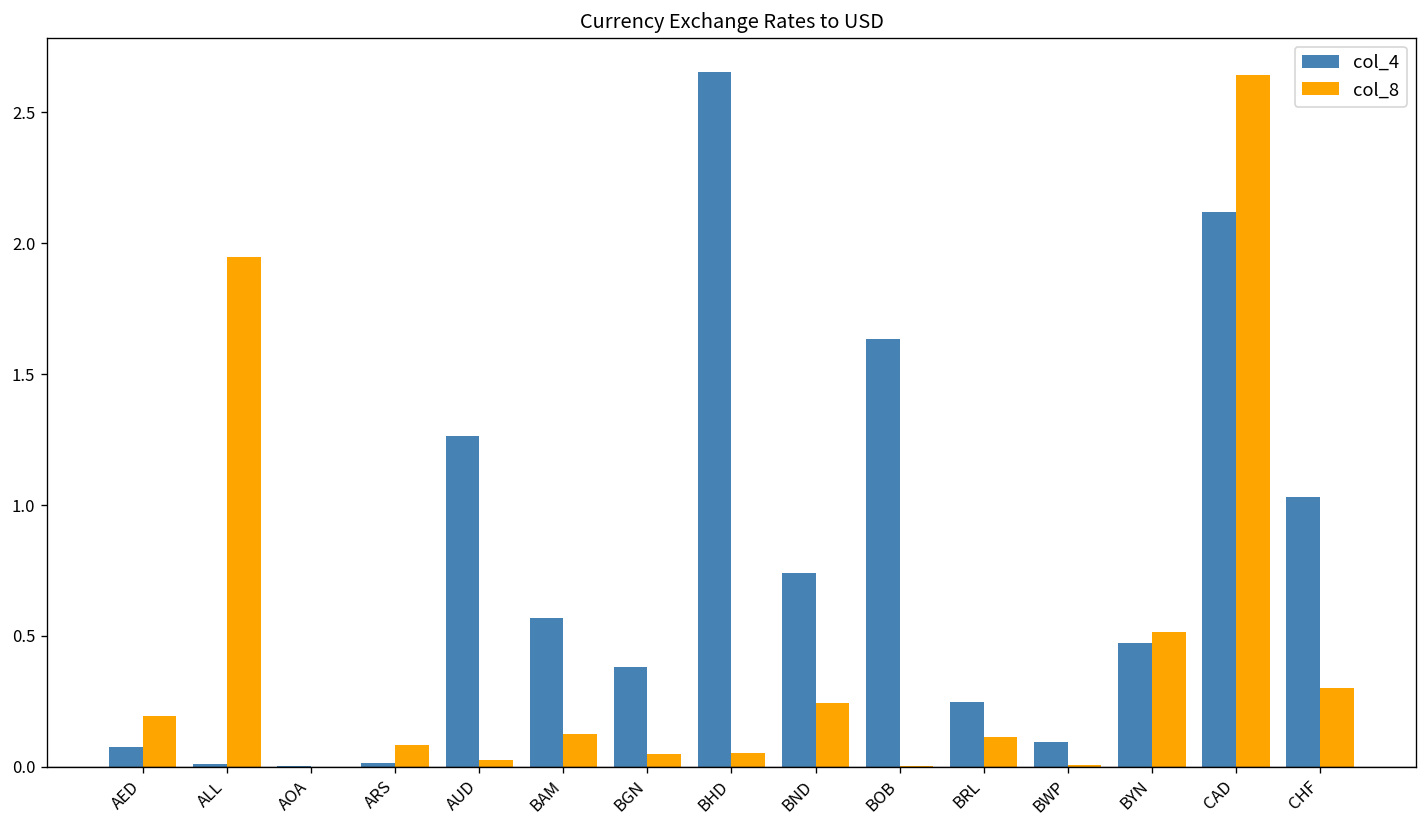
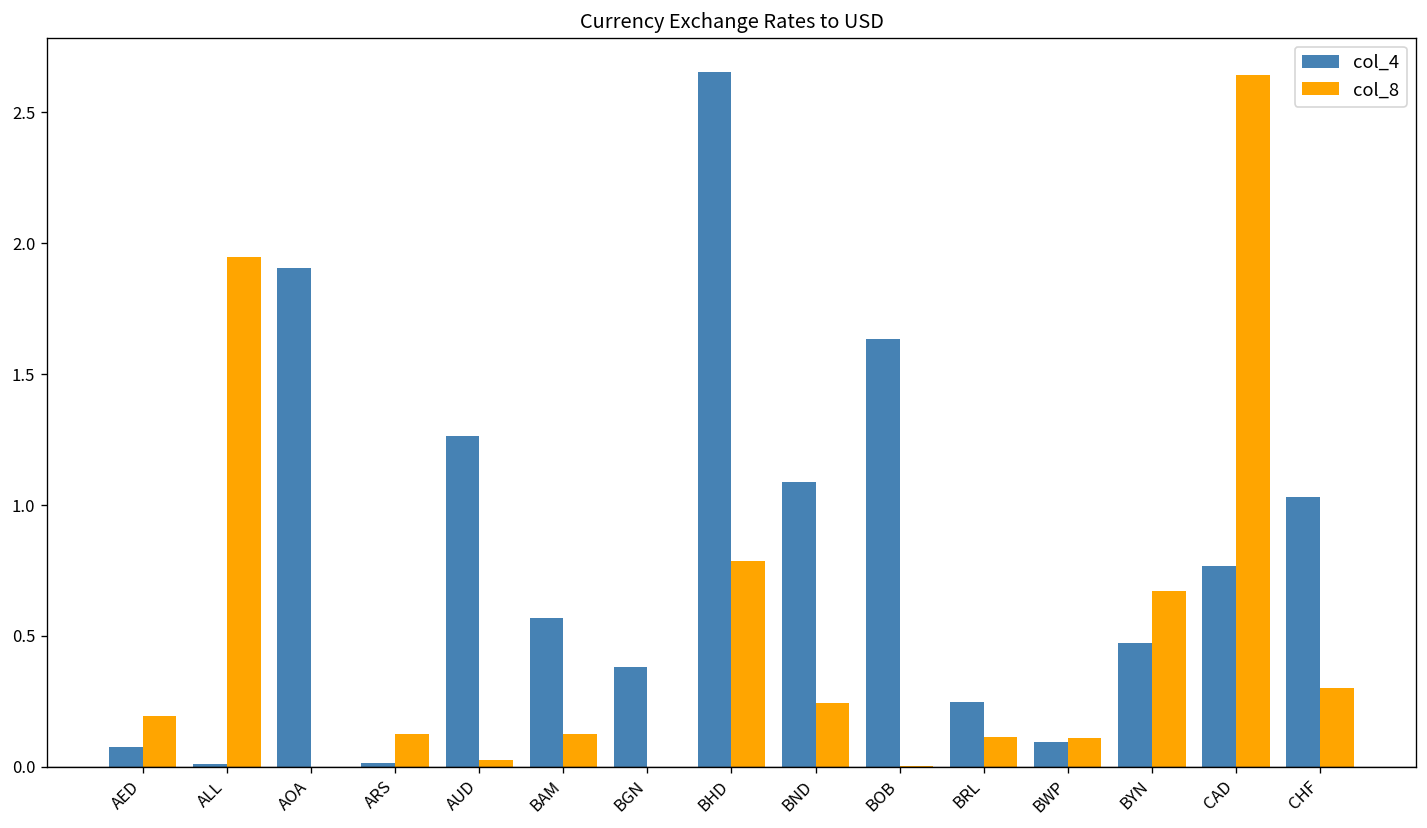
  {
    "col_4": {
      "AED": 0.07,
-     "AOA": 0.00,
+     "AOA": 1.91,
      "ARS": 0.02,
      "AUD": 1.26,
      "BAM": 0.57,
      "BGN": 0.38,
      "BHD": 2.65,
-     "BND": 0.74,
+     "BND": 1.09,
      "BOB": 1.63,
      "BRL": 0.25,
      "BWP": 0.09,
      "BYN": 0.47,
-     "CAD": 2.12,
+     "CAD": 0.77,
      "CHF": 1.03
    },
    "col_8": {
      "AED": 0.20,
      "ALL": 1.95,
-     "ARS": 0.08,
+     "ARS": 0.12,
      "AUD": 0.03,
      "BAM": 0.12,
-     "BGN": 0.05,
-     "BHD": 0.05,
+     "BGN": 0.00,
+     "BHD": 0.79,
      "BND": 0.24,
      "BRL": 0.11,
-     "BWP": 0.01,
-     "BYN": 0.51,
+     "BWP": 0.11,
+     "BYN": 0.67,
      "CAD": 2.64,
      "CHF": 0.30
    }
  }
